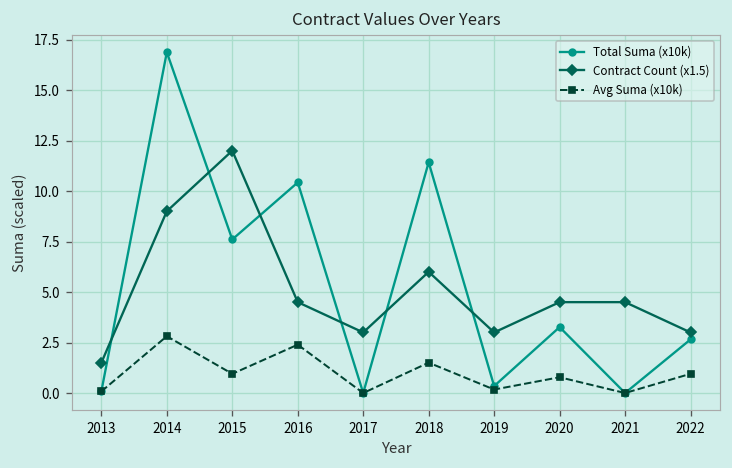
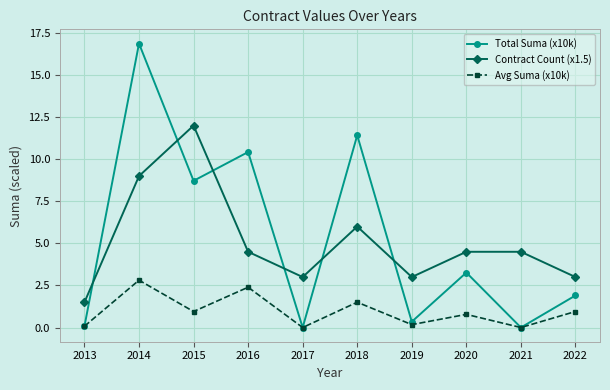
  {
    "Total Suma (x10k)": {
      "2014": 16.9,
-     "2015": 7.6,
+     "2015": 8.7,
      "2016": 10.4,
      "2018": 11.4,
      "2019": 0.3,
      "2020": 3.3,
-     "2022": 2.7
+     "2022": 1.9
    }
  }
